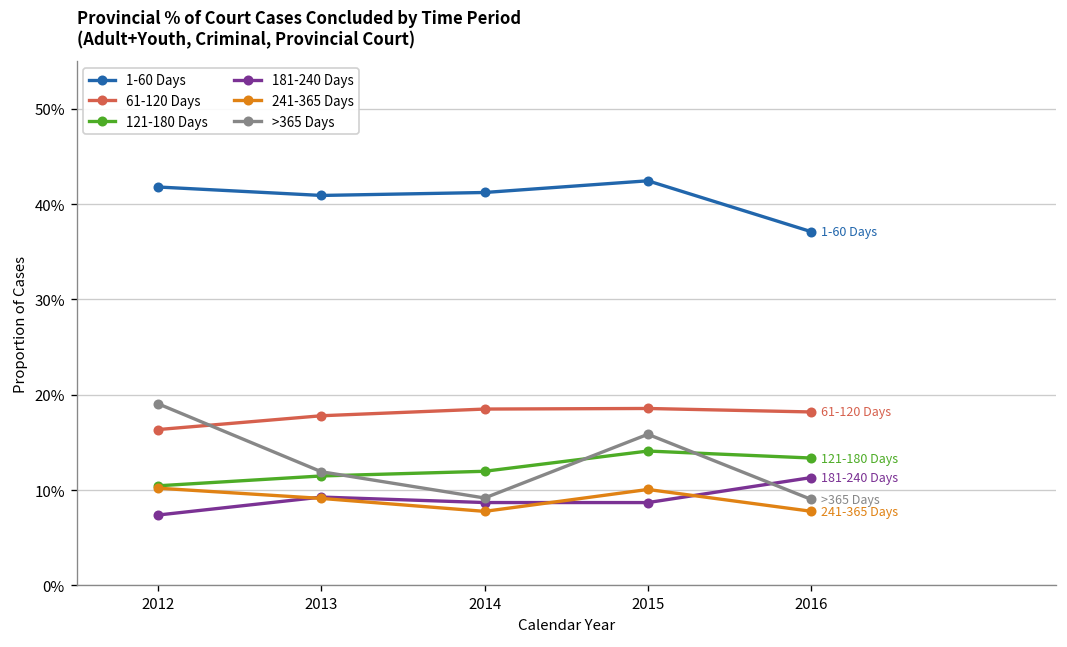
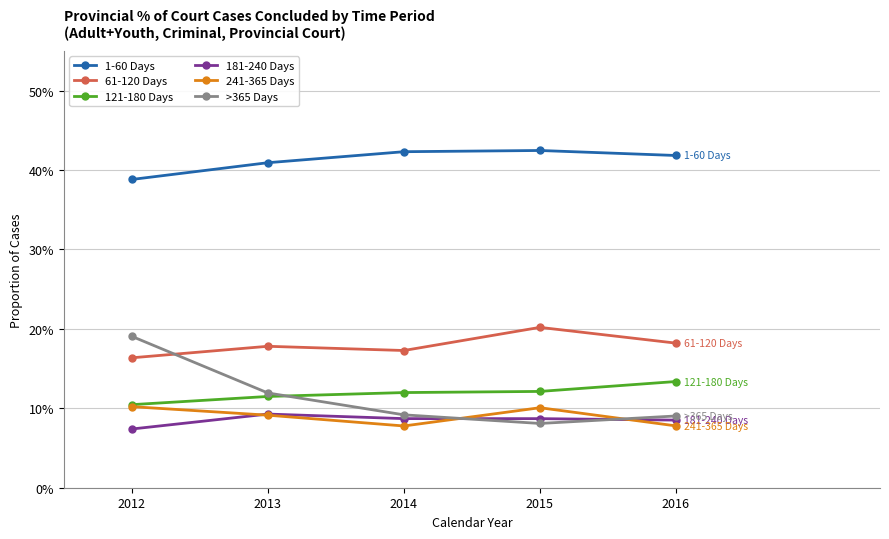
  {
    "1-60 Days": {
-     "2012": "42%",
+     "2012": "39%",
      "2013": "41%",
-     "2014": "41%",
+     "2014": "42%",
      "2015": "42%",
-     "2016": "37%"
+     "2016": "42%"
    },
    "61-120 Days": {
      "2012": "16%",
      "2013": "18%",
-     "2014": "19%",
-     "2015": "19%"
+     "2014": "17%",
+     "2015": "20%"
    },
    "121-180 Days": {
      "2013": "11%",
      "2014": "12%",
-     "2015": "14%"
+     "2015": "12%"
    },
    "181-240 Days": {
      "2012": "7%",
      "2014": "9%",
      "2015": "9%",
-     "2016": "11%"
+     "2016": "9%"
    },
    "241-365 Days": {
      "2014": "8%",
      "2015": "10%"
    },
    ">365 Days": {
      "2012": "19%",
      "2013": "12%",
      "2014": "9%",
-     "2015": "16%"
+     "2015": "8%"
    }
  }
